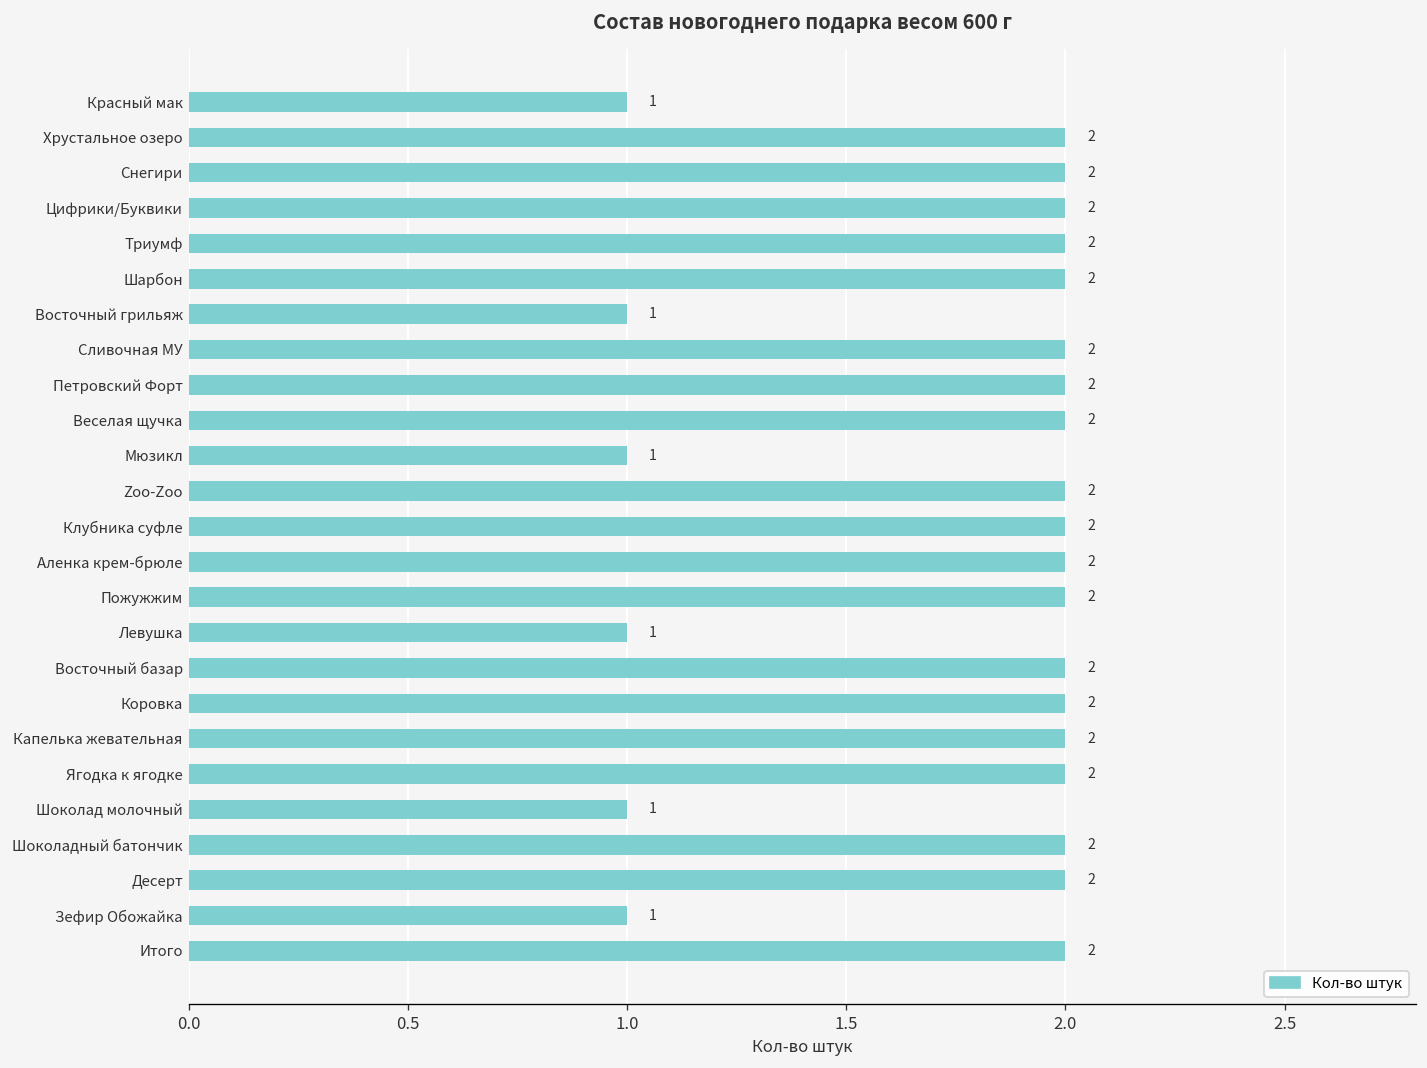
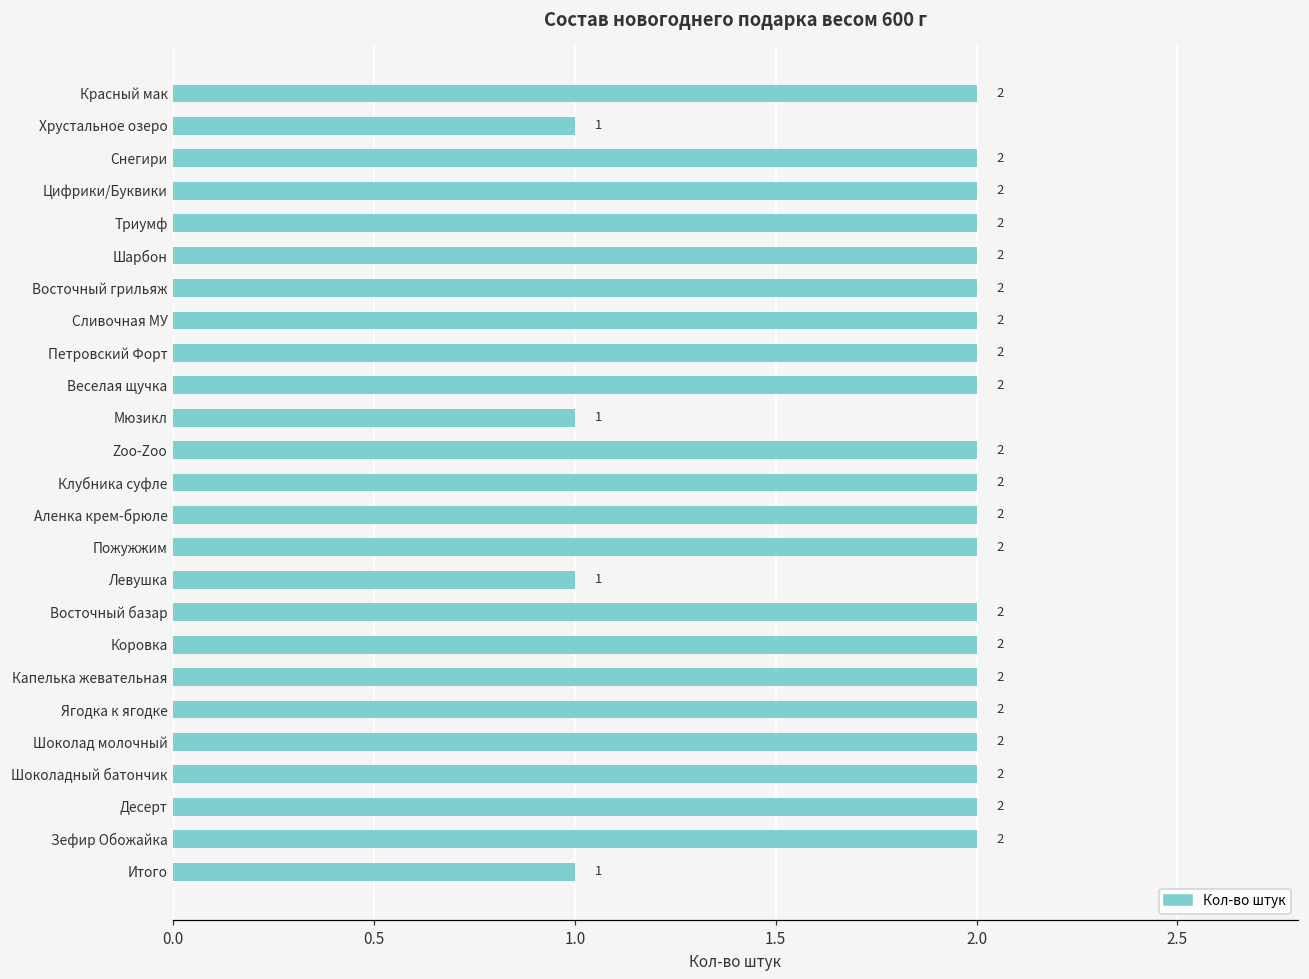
  {
-   "Красный мак": 1,
-   "Хрустальное озеро": 2,
+   "Красный мак": 2,
+   "Хрустальное озеро": 1,
    "Снегири": 2,
    "Цифрики/Буквики": 2,
    "Триумф": 2,
    "Шарбон": 2,
-   "Восточный грильяж": 1,
+   "Восточный грильяж": 2,
    "Сливочная МУ": 2,
    "Петровский Форт": 2,
    "Веселая щучка": 2,
    "Мюзикл": 1,
    "Zoo-Zoo": 2,
    "Клубника суфле": 2,
    "Аленка крем-брюле": 2,
    "Пожужжим": 2,
    "Левушка": 1,
    "Восточный базар": 2,
    "Коровка": 2,
    "Капелька жевательная": 2,
    "Ягодка к ягодке": 2,
-   "Шоколад молочный": 1,
+   "Шоколад молочный": 2,
    "Шоколадный батончик": 2,
    "Десерт": 2,
-   "Зефир Обожайка": 1,
-   "Итого": 2
+   "Зефир Обожайка": 2,
+   "Итого": 1
  }
